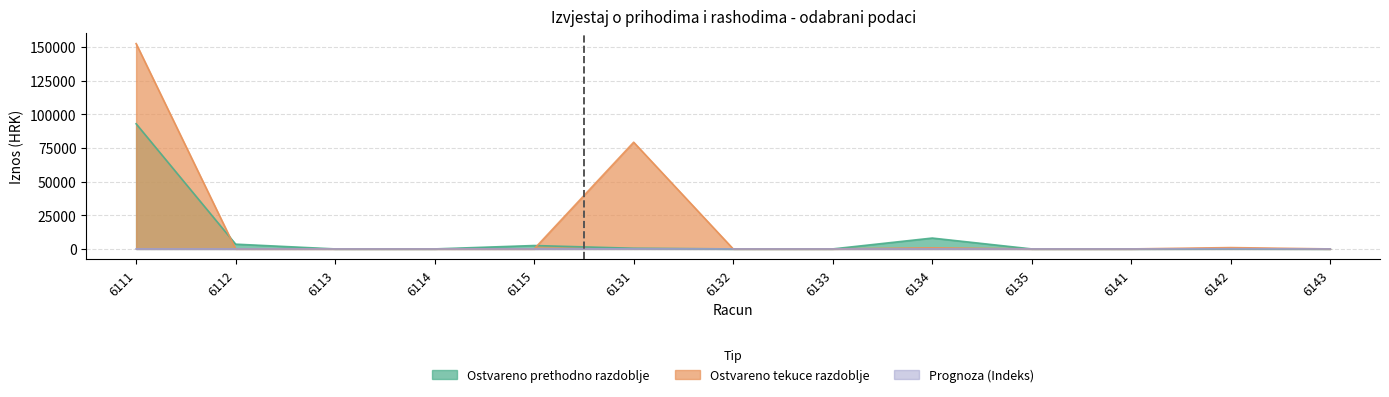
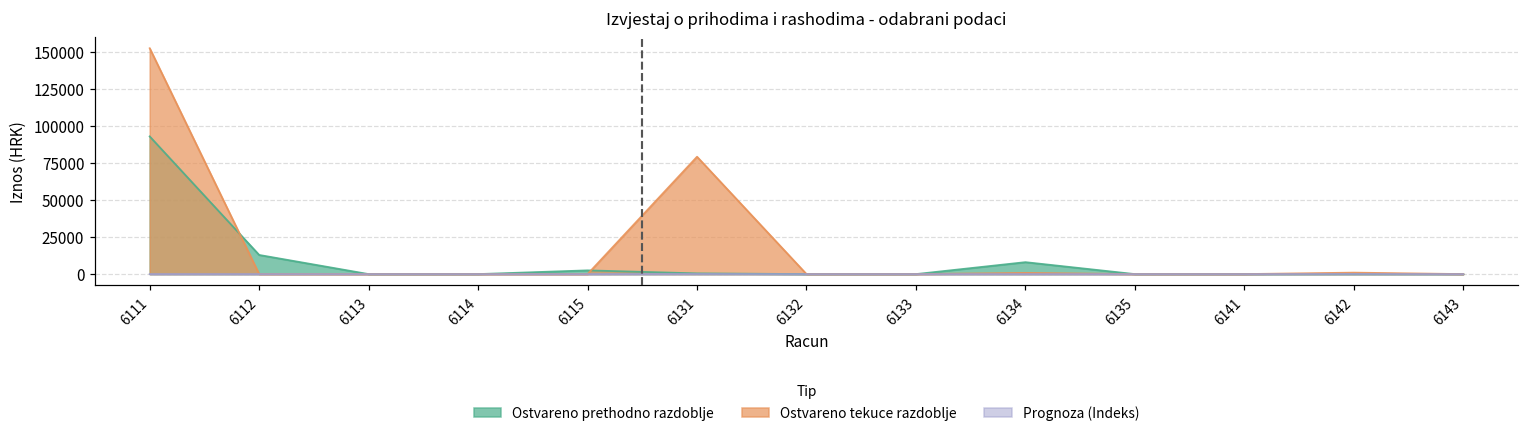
  {
    "Ostvareno prethodno razdoblje": {
      "6111": 93000,
-     "6112": 4000,
+     "6112": 13000,
      "6115": 3000,
      "6134": 8000
    },
    "Ostvareno tekuce razdoblje": {
      "6111": 153000,
      "6131": 79000
    },
    "Prognoza (Indeks)": {
      "6111": 0
    }
  }
